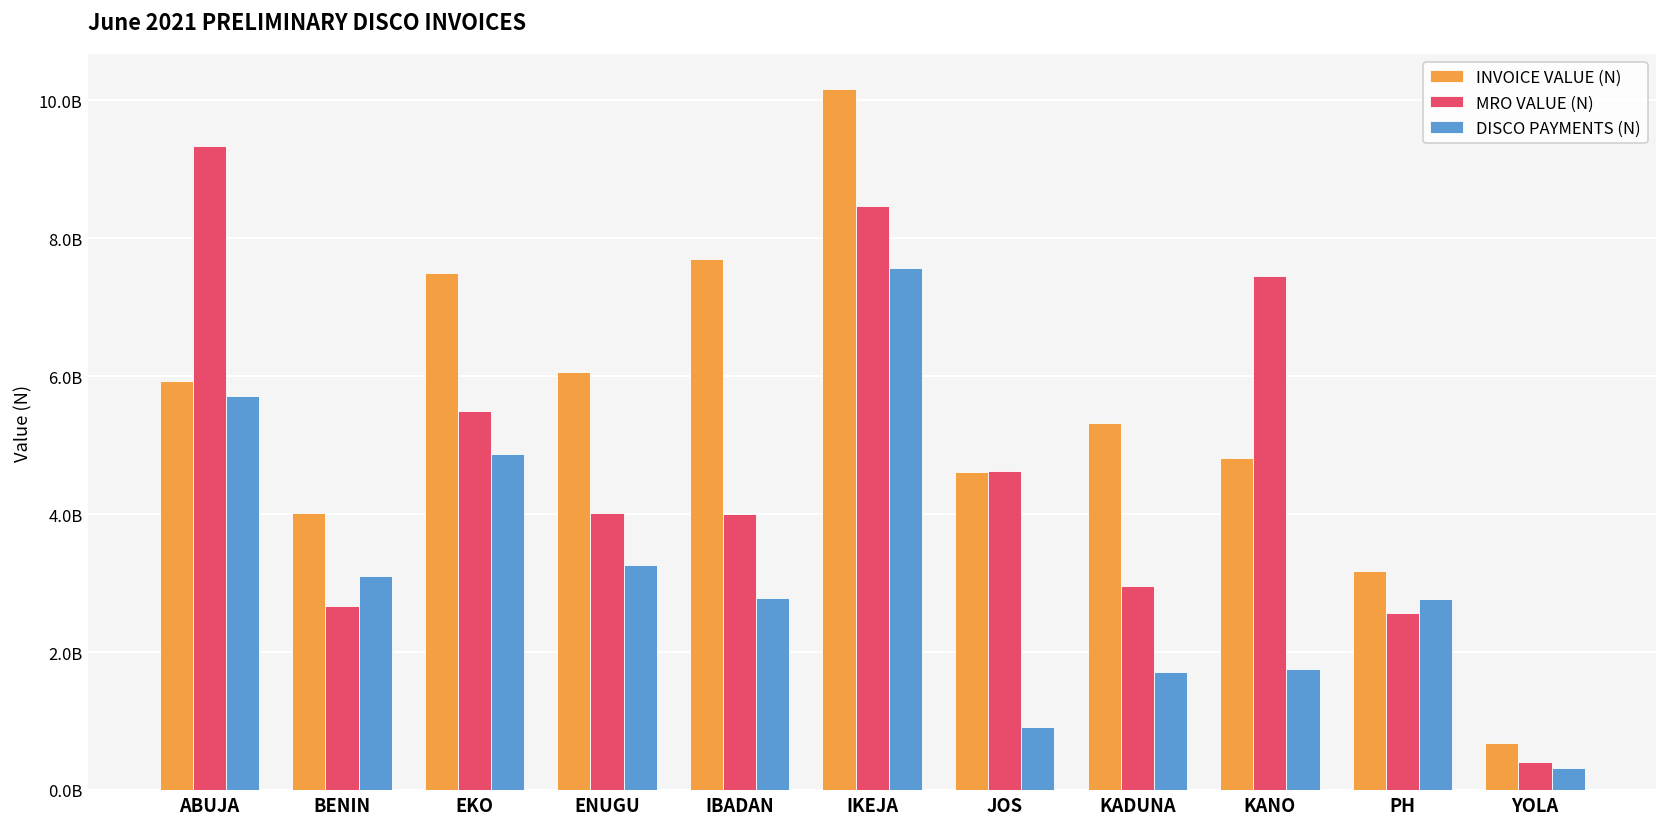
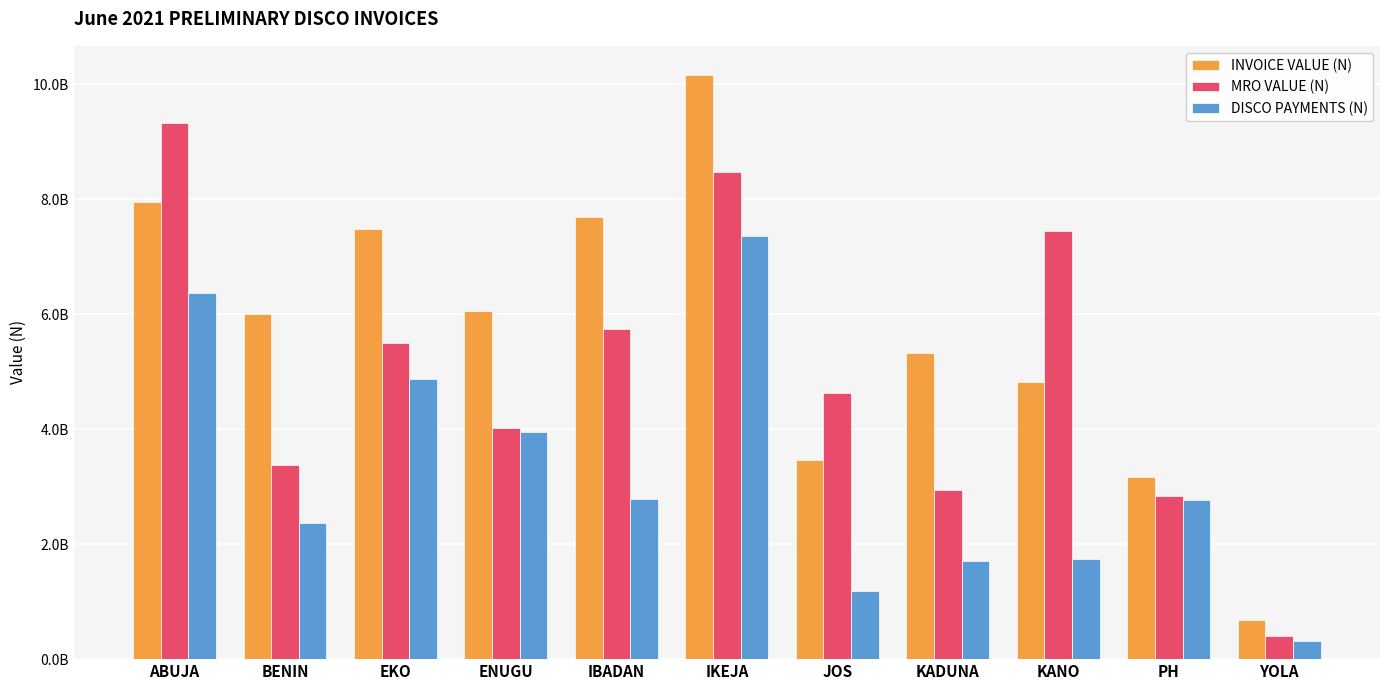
  {
    "INVOICE VALUE (N)": {
-     "ABUJA": 5900000000,
-     "BENIN": 4000000000,
+     "ABUJA": 8000000000,
+     "BENIN": 6000000000,
      "EKO": 7500000000,
      "ENUGU": 6100000000,
      "IBADAN": 7700000000,
      "IKEJA": 10200000000,
-     "JOS": 4600000000,
+     "JOS": 3500000000,
      "KADUNA": 5300000000,
      "KANO": 4800000000,
      "PH": 3200000000,
      "YOLA": 700000000
    },
    "MRO VALUE (N)": {
      "ABUJA": 9300000000,
-     "BENIN": 2700000000,
+     "BENIN": 3400000000,
      "EKO": 5500000000,
      "ENUGU": 4000000000,
-     "IBADAN": 4000000000,
+     "IBADAN": 5700000000,
      "IKEJA": 8500000000,
      "JOS": 4600000000,
      "KADUNA": 3000000000,
      "KANO": 7400000000,
-     "PH": 2600000000,
+     "PH": 2800000000,
      "YOLA": 400000000
    },
    "DISCO PAYMENTS (N)": {
-     "ABUJA": 5700000000,
-     "BENIN": 3100000000,
+     "ABUJA": 6400000000,
+     "BENIN": 2400000000,
      "EKO": 4900000000,
-     "ENUGU": 3300000000,
+     "ENUGU": 3900000000,
      "IBADAN": 2800000000,
-     "IKEJA": 7600000000,
-     "JOS": 900000000,
+     "IKEJA": 7400000000,
+     "JOS": 1200000000,
      "KADUNA": 1700000000,
      "KANO": 1800000000,
      "PH": 2800000000,
      "YOLA": 300000000
    }
  }
